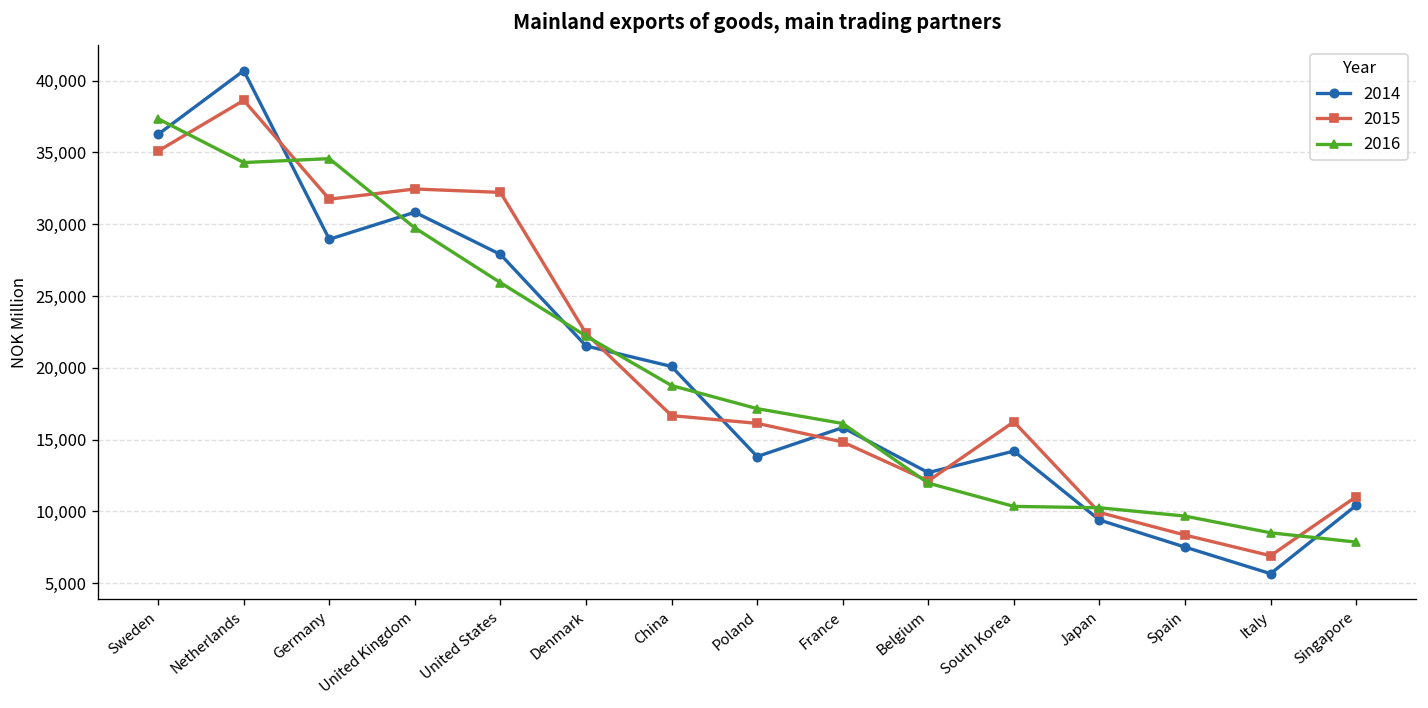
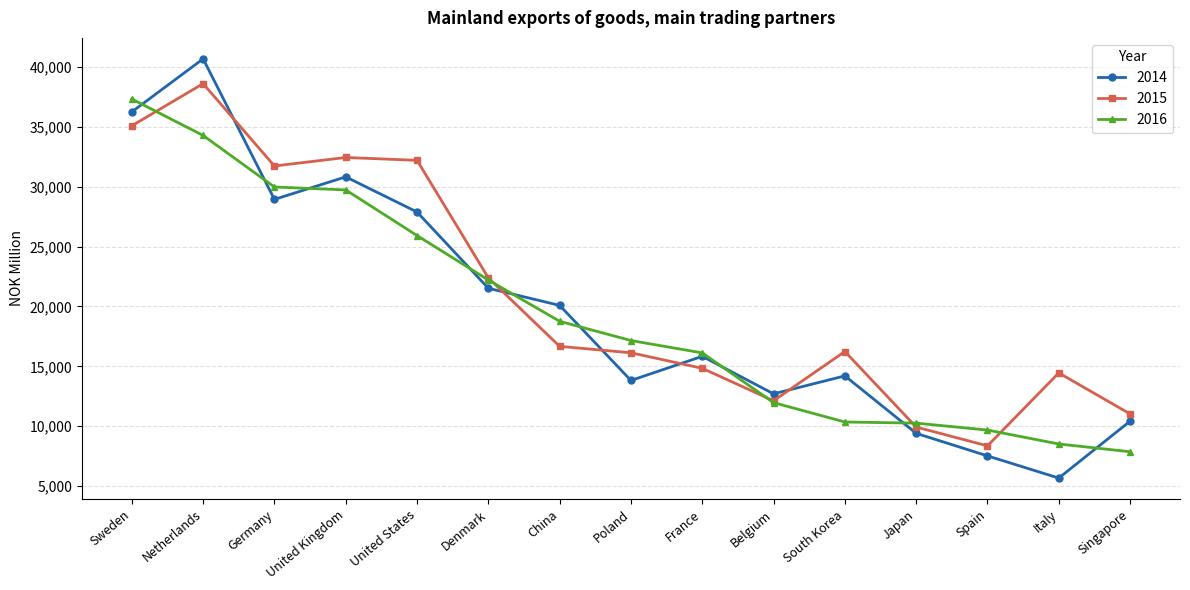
  {
    "2014": {
      "Sweden": "36,300",
      "Netherlands": "40,700",
      "Germany": "29,000",
      "United Kingdom": "30,800",
      "United States": "27,900",
      "Denmark": "21,500",
      "China": "20,100",
      "Poland": "13,800",
      "France": "15,800",
      "Belgium": "12,700",
      "South Korea": "14,200",
      "Japan": "9,400",
      "Spain": "7,500",
      "Italy": "5,700",
      "Singapore": "10,400"
    },
    "2015": {
      "Sweden": "35,100",
      "Netherlands": "38,600",
      "Germany": "31,700",
      "United Kingdom": "32,500",
      "United States": "32,200",
      "China": "16,700",
      "Poland": "16,100",
      "France": "14,800",
      "South Korea": "16,200",
      "Japan": "9,900",
      "Spain": "8,400",
-     "Italy": "6,900",
+     "Italy": "14,400",
      "Singapore": "11,000"
    },
    "2016": {
      "Sweden": "37,300",
      "Netherlands": "34,300",
-     "Germany": "34,600",
+     "Germany": "30,000",
      "United Kingdom": "29,700",
      "United States": "25,900",
      "China": "18,800",
      "Poland": "17,200",
      "France": "16,100",
      "South Korea": "10,300",
      "Japan": "10,300",
      "Spain": "9,700",
      "Italy": "8,500",
      "Singapore": "7,900"
    }
  }
